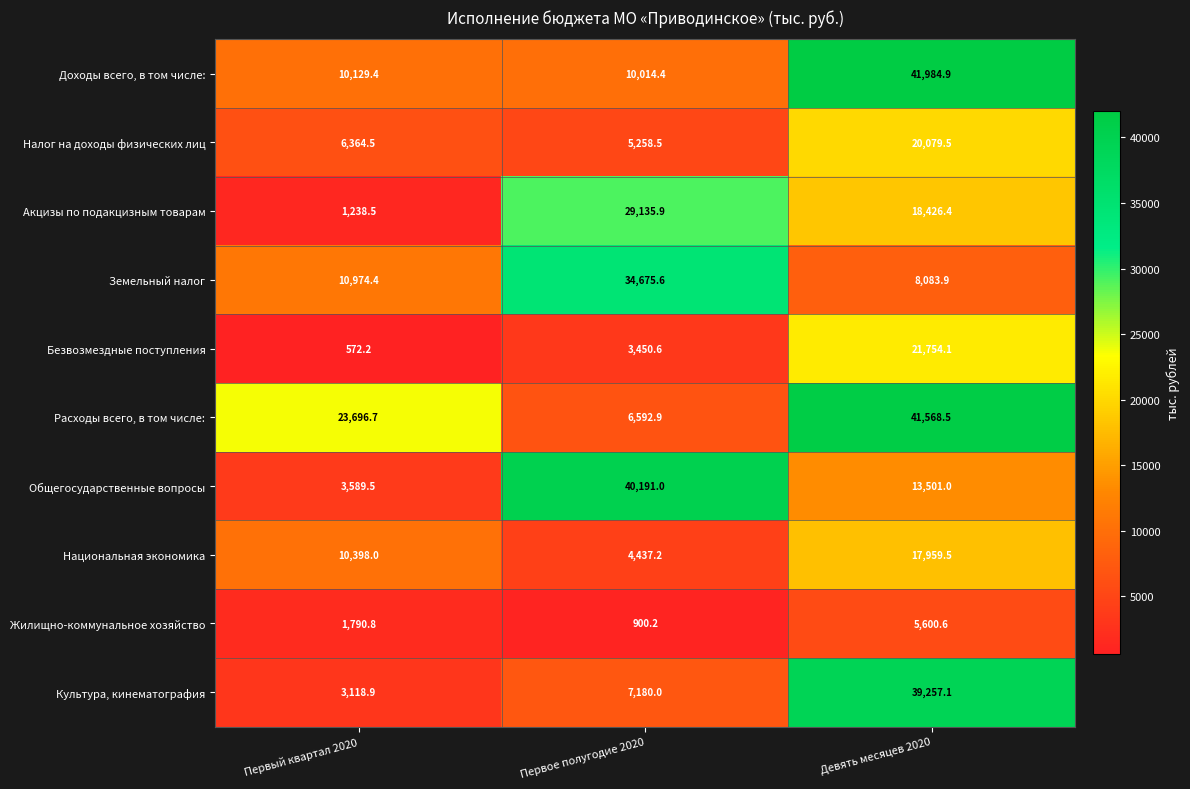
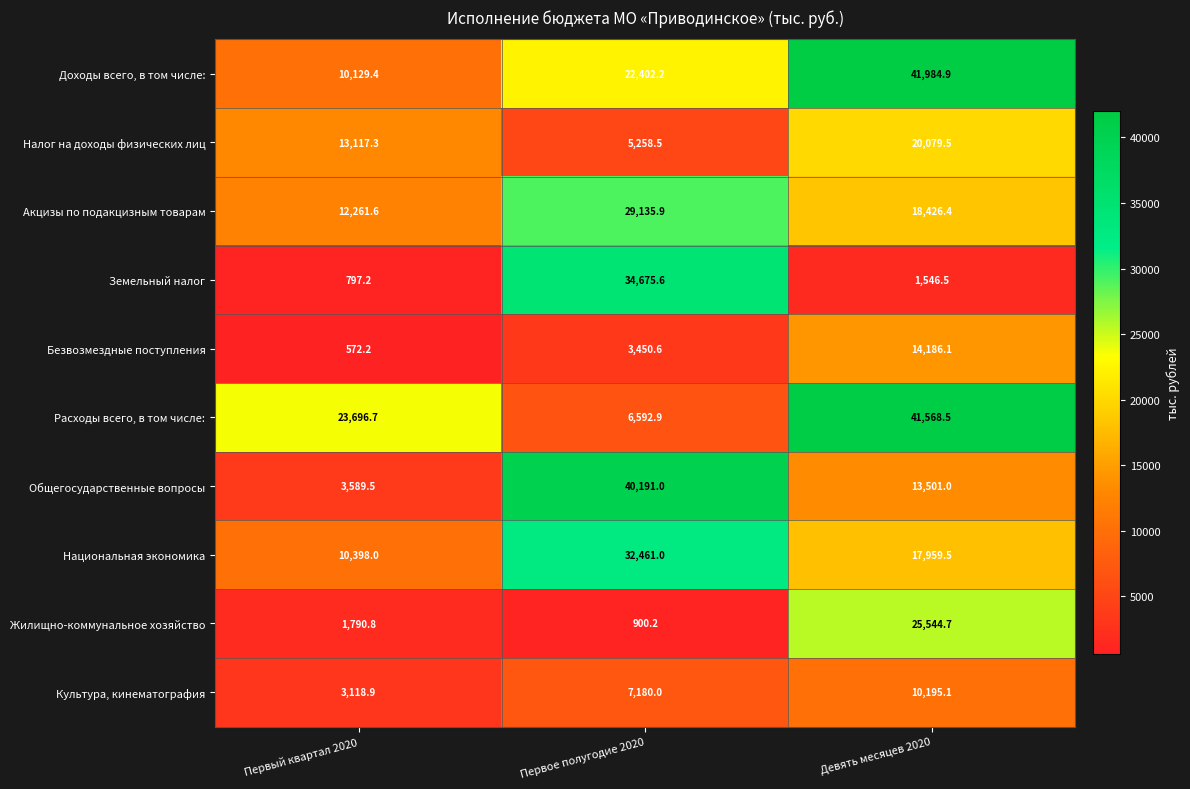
  {
    "Доходы всего, в том числе:": {
      "Первый квартал 2020": "10,129.4",
-     "Первое полугодие 2020": "10,014.4",
+     "Первое полугодие 2020": "22,402.2",
      "Девять месяцев 2020": "41,984.9"
    },
    "Налог на доходы физических лиц": {
-     "Первый квартал 2020": "6,364.5",
+     "Первый квартал 2020": "13,117.3",
      "Первое полугодие 2020": "5,258.5",
      "Девять месяцев 2020": "20,079.5"
    },
    "Акцизы по подакцизным товарам": {
-     "Первый квартал 2020": "1,238.5",
+     "Первый квартал 2020": "12,261.6",
      "Первое полугодие 2020": "29,135.9",
      "Девять месяцев 2020": "18,426.4"
    },
    "Земельный налог": {
-     "Первый квартал 2020": "10,974.4",
+     "Первый квартал 2020": "797.2",
      "Первое полугодие 2020": "34,675.6",
-     "Девять месяцев 2020": "8,083.9"
+     "Девять месяцев 2020": "1,546.5"
    },
    "Безвозмездные поступления": {
      "Первый квартал 2020": "572.2",
      "Первое полугодие 2020": "3,450.6",
-     "Девять месяцев 2020": "21,754.1"
+     "Девять месяцев 2020": "14,186.1"
    },
    "Расходы всего, в том числе:": {
      "Первый квартал 2020": "23,696.7",
      "Первое полугодие 2020": "6,592.9",
      "Девять месяцев 2020": "41,568.5"
    },
    "Общегосударственные вопросы": {
      "Первый квартал 2020": "3,589.5",
      "Первое полугодие 2020": "40,191.0",
      "Девять месяцев 2020": "13,501.0"
    },
    "Национальная экономика": {
      "Первый квартал 2020": "10,398.0",
-     "Первое полугодие 2020": "4,437.2",
+     "Первое полугодие 2020": "32,461.0",
      "Девять месяцев 2020": "17,959.5"
    },
    "Жилищно-коммунальное хозяйство": {
      "Первый квартал 2020": "1,790.8",
      "Первое полугодие 2020": "900.2",
-     "Девять месяцев 2020": "5,600.6"
+     "Девять месяцев 2020": "25,544.7"
    },
    "Культура, кинематография": {
      "Первый квартал 2020": "3,118.9",
      "Первое полугодие 2020": "7,180.0",
-     "Девять месяцев 2020": "39,257.1"
+     "Девять месяцев 2020": "10,195.1"
    }
  }
